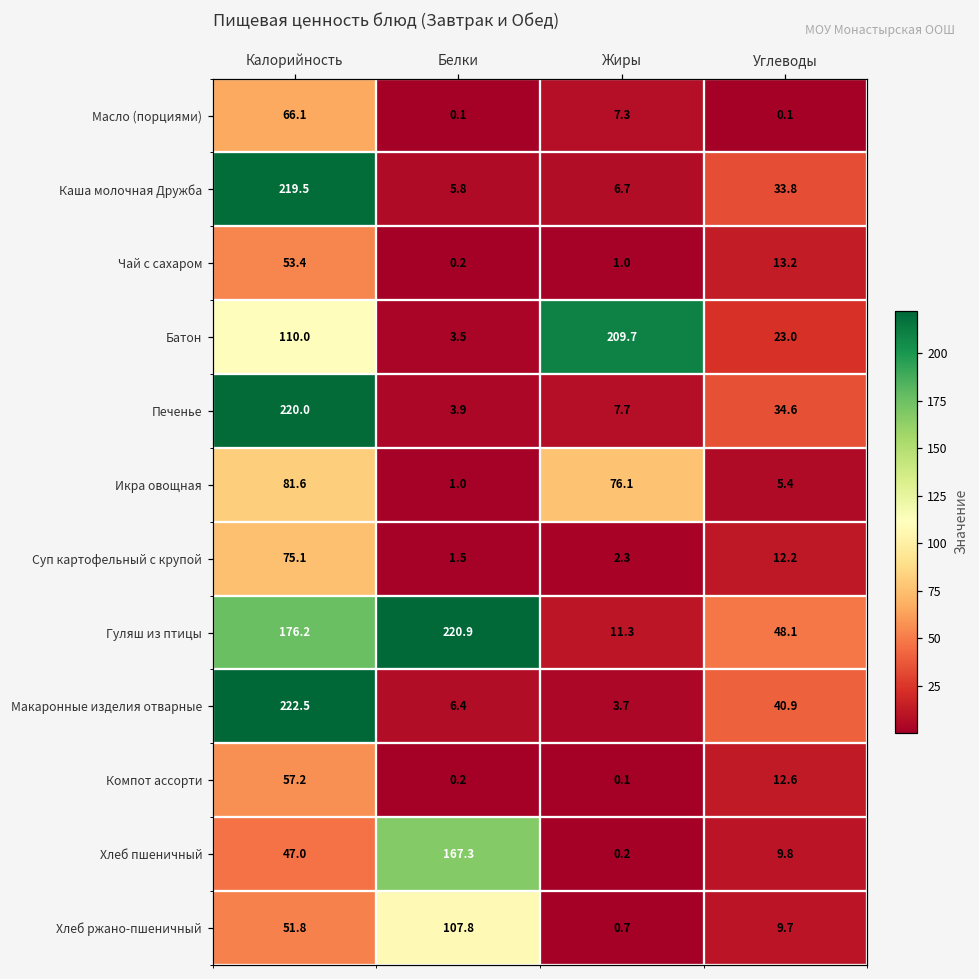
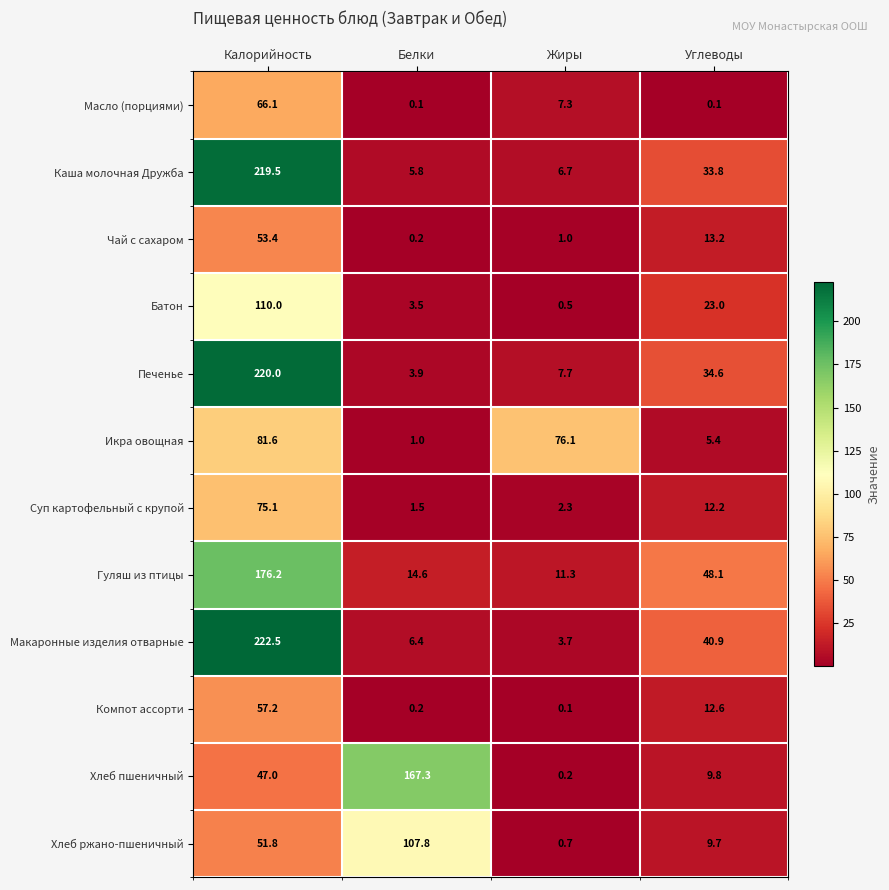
  {
    "Масло (порциями)": {
      "Калорийность": 66.1,
      "Белки": 0.1,
      "Жиры": 7.3,
      "Углеводы": 0.1
    },
    "Каша молочная Дружба": {
      "Калорийность": 219.5,
      "Белки": 5.8,
      "Жиры": 6.7,
      "Углеводы": 33.8
    },
    "Чай с сахаром": {
      "Калорийность": 53.4,
      "Белки": 0.2,
      "Жиры": 1.0,
      "Углеводы": 13.2
    },
    "Батон": {
      "Калорийность": 110.0,
      "Белки": 3.5,
-     "Жиры": 209.7,
+     "Жиры": 0.5,
      "Углеводы": 23.0
    },
    "Печенье": {
      "Калорийность": 220.0,
      "Белки": 3.9,
      "Жиры": 7.7,
      "Углеводы": 34.6
    },
    "Икра овощная": {
      "Калорийность": 81.6,
      "Белки": 1.0,
      "Жиры": 76.1,
      "Углеводы": 5.4
    },
    "Суп картофельный с крупой": {
      "Калорийность": 75.1,
      "Белки": 1.5,
      "Жиры": 2.3,
      "Углеводы": 12.2
    },
    "Гуляш из птицы": {
      "Калорийность": 176.2,
-     "Белки": 220.9,
+     "Белки": 14.6,
      "Жиры": 11.3,
      "Углеводы": 48.1
    },
    "Макаронные изделия отварные": {
      "Калорийность": 222.5,
      "Белки": 6.4,
      "Жиры": 3.7,
      "Углеводы": 40.9
    },
    "Компот ассорти": {
      "Калорийность": 57.2,
      "Белки": 0.2,
      "Жиры": 0.1,
      "Углеводы": 12.6
    },
    "Хлеб пшеничный": {
      "Калорийность": 47.0,
      "Белки": 167.3,
      "Жиры": 0.2,
      "Углеводы": 9.8
    },
    "Хлеб ржано-пшеничный": {
      "Калорийность": 51.8,
      "Белки": 107.8,
      "Жиры": 0.7,
      "Углеводы": 9.7
    }
  }
